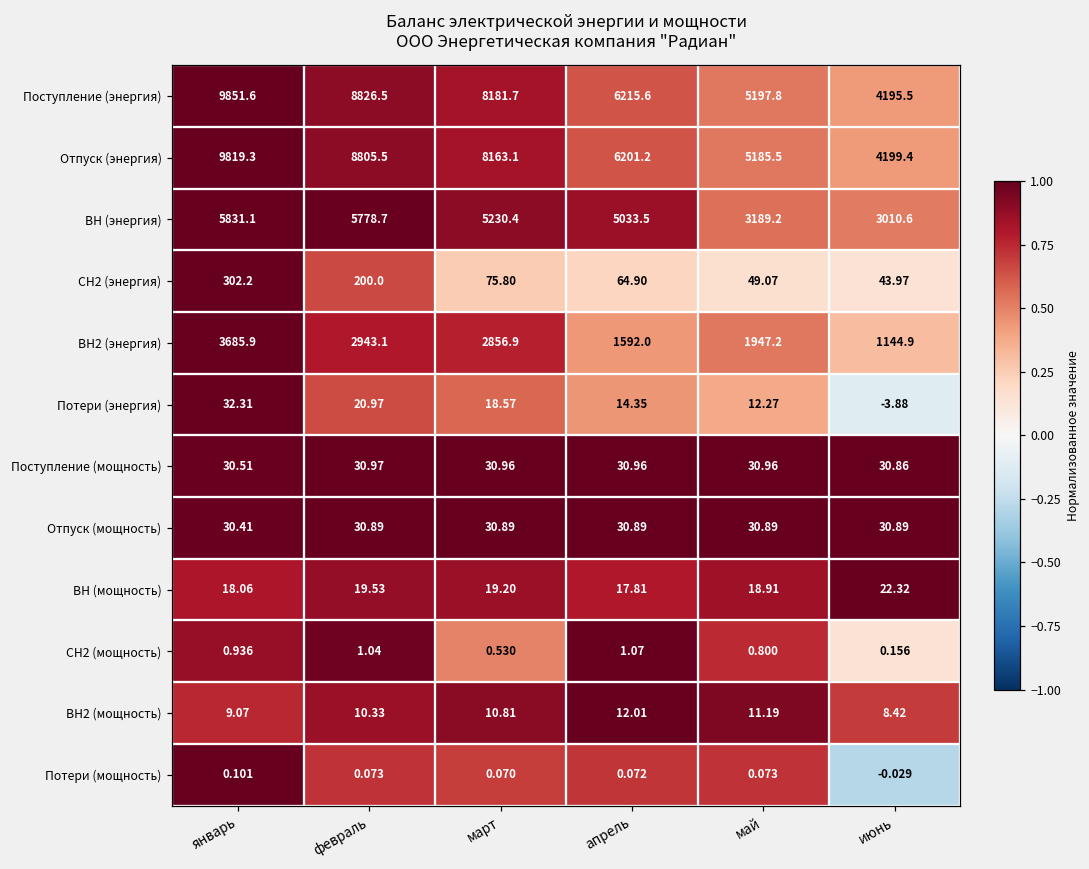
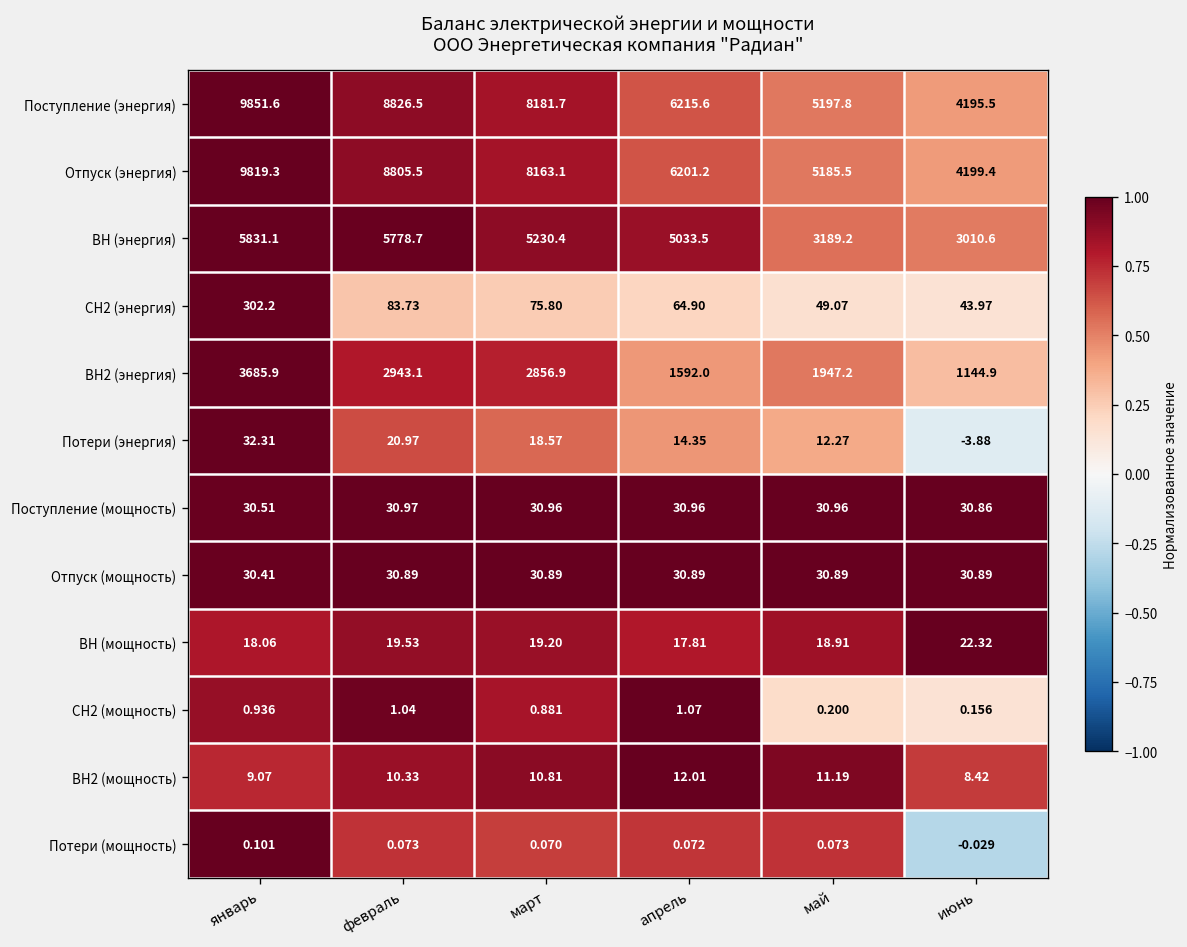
  {
    "Поступление (энергия)": {
      "январь": 9851.6,
      "февраль": 8826.5,
      "март": 8181.7,
      "апрель": 6215.6,
      "май": 5197.8,
      "июнь": 4195.5
    },
    "Отпуск (энергия)": {
      "январь": 9819.3,
      "февраль": 8805.5,
      "март": 8163.1,
      "апрель": 6201.2,
      "май": 5185.5,
      "июнь": 4199.4
    },
    "ВН (энергия)": {
      "январь": 5831.1,
      "февраль": 5778.7,
      "март": 5230.4,
      "апрель": 5033.5,
      "май": 3189.2,
      "июнь": 3010.6
    },
    "СН2 (энергия)": {
      "январь": 302.2,
-     "февраль": 200.0,
+     "февраль": 83.73,
      "март": 75.80,
      "апрель": 64.90,
      "май": 49.07,
      "июнь": 43.97
    },
    "ВН2 (энергия)": {
      "январь": 3685.9,
      "февраль": 2943.1,
      "март": 2856.9,
      "апрель": 1592.0,
      "май": 1947.2,
      "июнь": 1144.9
    },
    "Потери (энергия)": {
      "январь": 32.31,
      "февраль": 20.97,
      "март": 18.57,
      "апрель": 14.35,
      "май": 12.27,
      "июнь": -3.88
    },
    "Поступление (мощность)": {
      "январь": 30.51,
      "февраль": 30.97,
      "март": 30.96,
      "апрель": 30.96,
      "май": 30.96,
      "июнь": 30.86
    },
    "Отпуск (мощность)": {
      "январь": 30.41,
      "февраль": 30.89,
      "март": 30.89,
      "апрель": 30.89,
      "май": 30.89,
      "июнь": 30.89
    },
    "ВН (мощность)": {
      "январь": 18.06,
      "февраль": 19.53,
      "март": 19.20,
      "апрель": 17.81,
      "май": 18.91,
      "июнь": 22.32
    },
    "СН2 (мощность)": {
      "январь": 0.936,
      "февраль": 1.04,
-     "март": 0.530,
+     "март": 0.881,
      "апрель": 1.07,
-     "май": 0.800,
+     "май": 0.200,
      "июнь": 0.156
    },
    "ВН2 (мощность)": {
      "январь": 9.07,
      "февраль": 10.33,
      "март": 10.81,
      "апрель": 12.01,
      "май": 11.19,
      "июнь": 8.42
    },
    "Потери (мощность)": {
      "январь": 0.101,
      "февраль": 0.073,
      "март": 0.070,
      "апрель": 0.072,
      "май": 0.073,
      "июнь": -0.029
    }
  }
